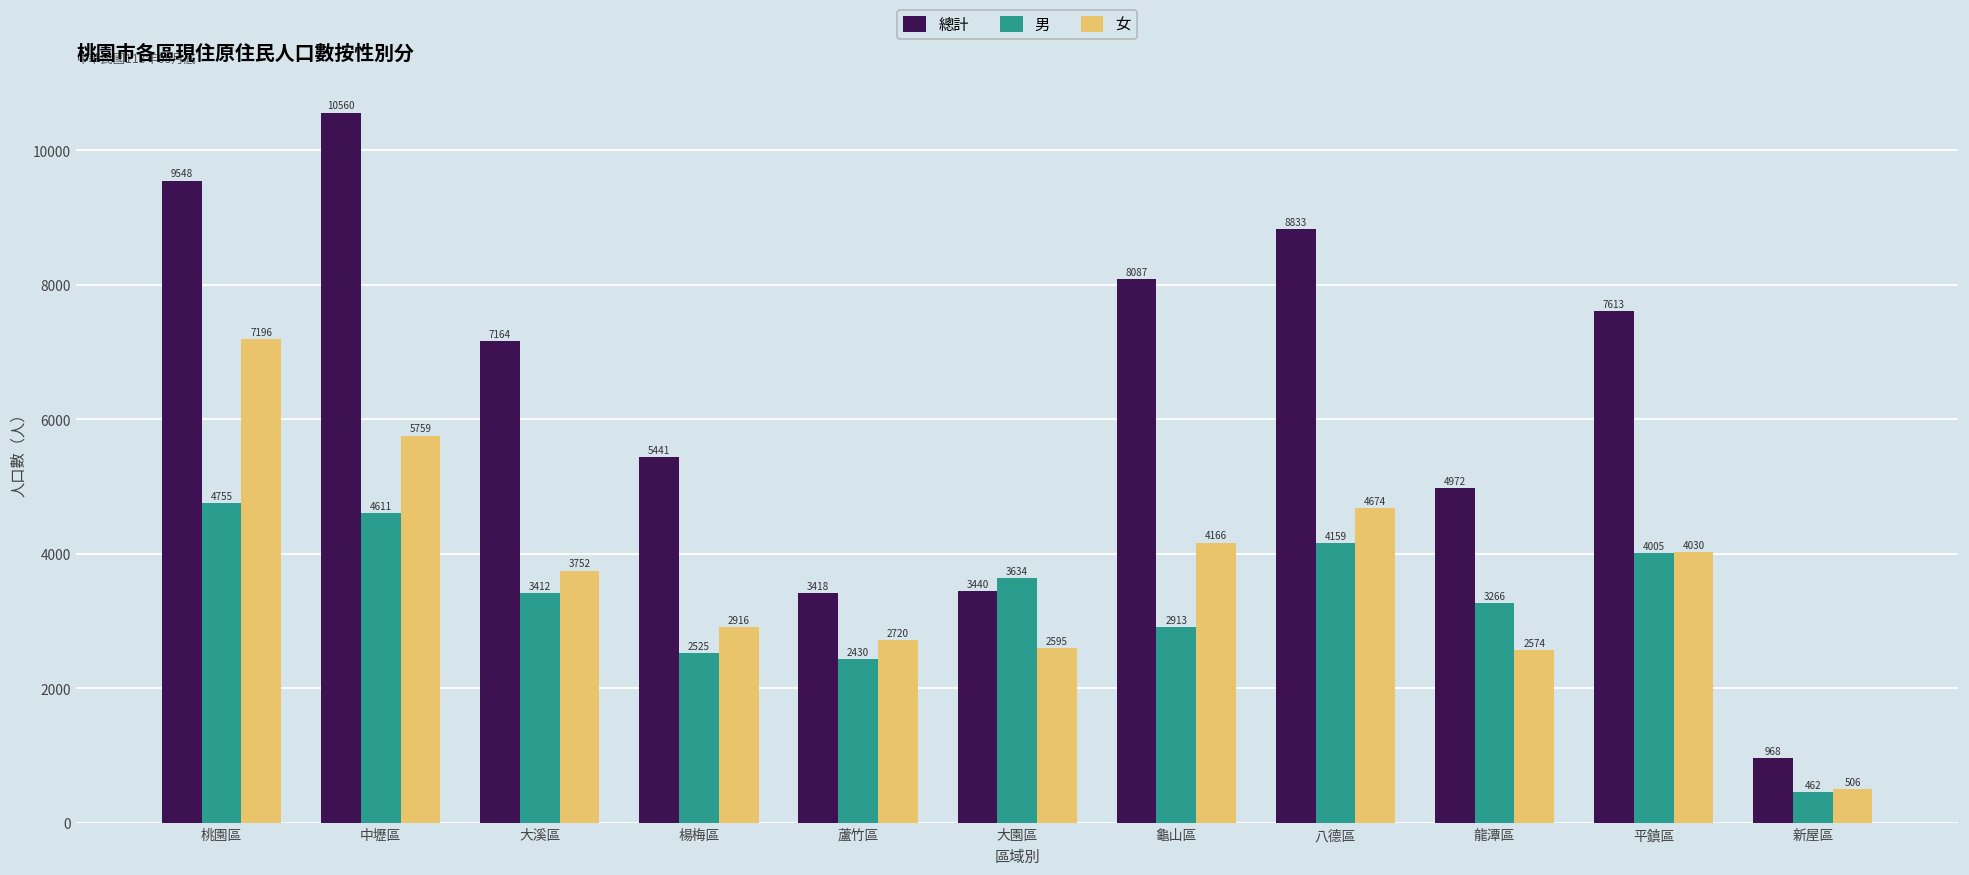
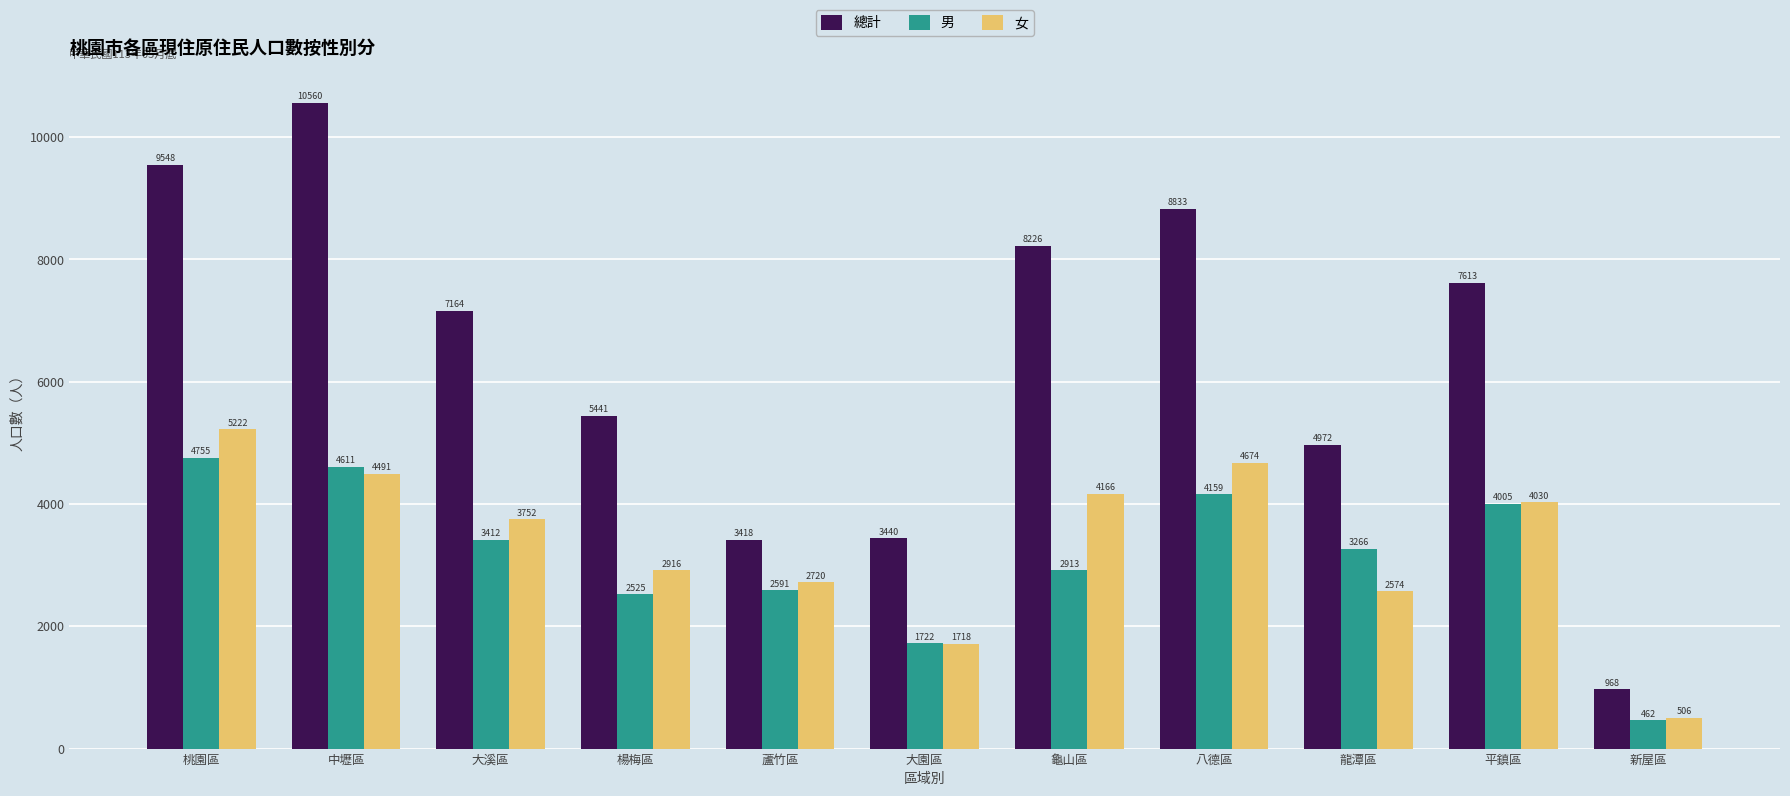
  {
    "總計": {
      "桃園區": 9548,
      "中壢區": 10560,
      "大溪區": 7164,
      "楊梅區": 5441,
      "蘆竹區": 3418,
      "大園區": 3440,
-     "龜山區": 8087,
+     "龜山區": 8226,
      "八德區": 8833,
      "龍潭區": 4972,
      "平鎮區": 7613,
      "新屋區": 968
    },
    "男": {
      "桃園區": 4755,
      "中壢區": 4611,
      "大溪區": 3412,
      "楊梅區": 2525,
-     "蘆竹區": 2430,
-     "大園區": 3634,
+     "蘆竹區": 2591,
+     "大園區": 1722,
      "龜山區": 2913,
      "八德區": 4159,
      "龍潭區": 3266,
      "平鎮區": 4005,
      "新屋區": 462
    },
    "女": {
-     "桃園區": 7196,
-     "中壢區": 5759,
+     "桃園區": 5222,
+     "中壢區": 4491,
      "大溪區": 3752,
      "楊梅區": 2916,
      "蘆竹區": 2720,
-     "大園區": 2595,
+     "大園區": 1718,
      "龜山區": 4166,
      "八德區": 4674,
      "龍潭區": 2574,
      "平鎮區": 4030,
      "新屋區": 506
    }
  }
